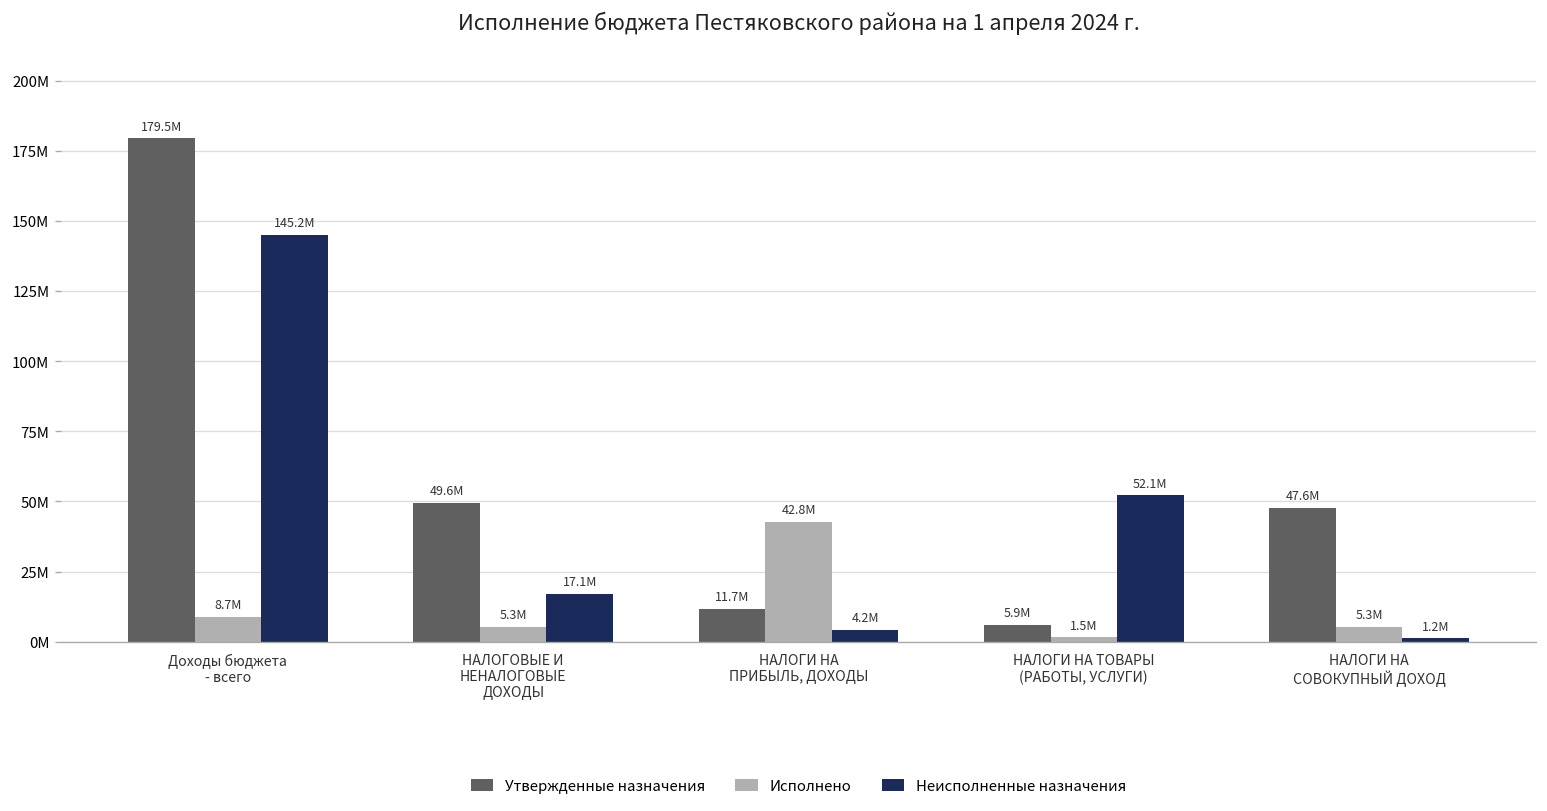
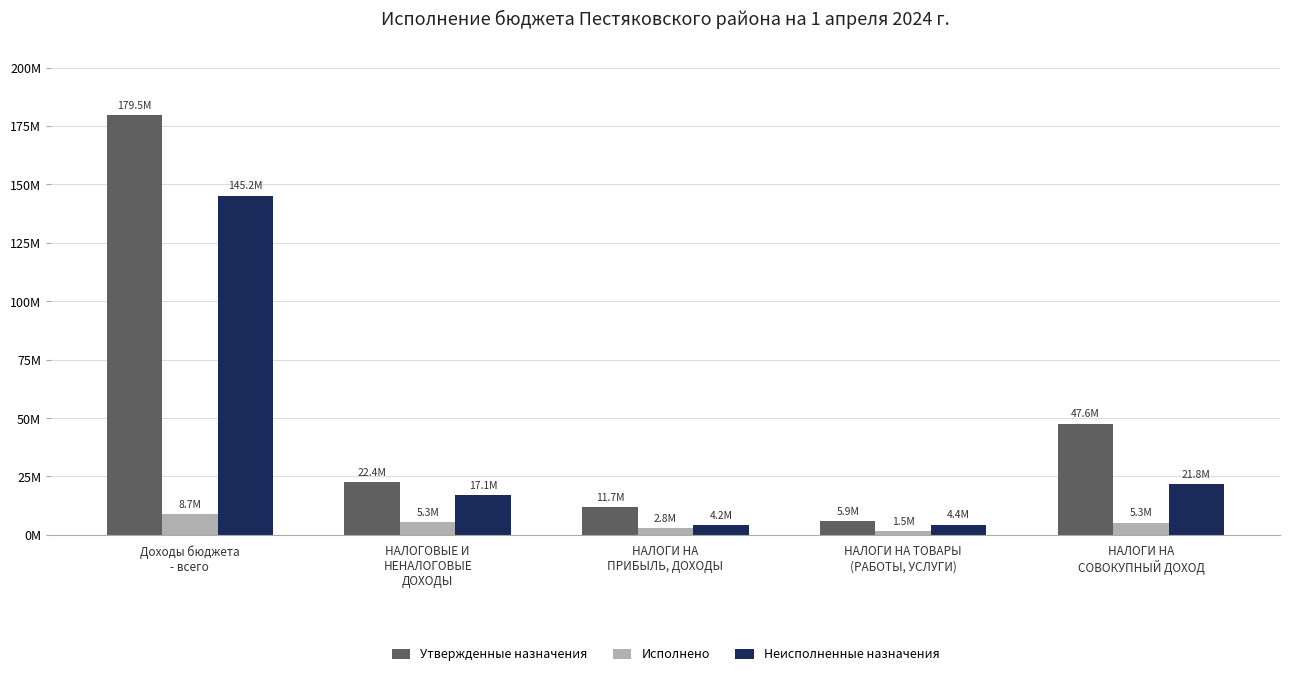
  {
    "Утвержденные назначения": {
      "Доходы бюджета - всего": "179.5M",
-     "НАЛОГОВЫЕ И НЕНАЛОГОВЫЕ ДОХОДЫ": "49.6M",
+     "НАЛОГОВЫЕ И НЕНАЛОГОВЫЕ ДОХОДЫ": "22.4M",
      "НАЛОГИ НА ПРИБЫЛЬ, ДОХОДЫ": "11.7M",
      "НАЛОГИ НА ТОВАРЫ (РАБОТЫ, УСЛУГИ)": "5.9M",
      "НАЛОГИ НА СОВОКУПНЫЙ ДОХОД": "47.6M"
    },
    "Исполнено": {
      "Доходы бюджета - всего": "8.7M",
      "НАЛОГОВЫЕ И НЕНАЛОГОВЫЕ ДОХОДЫ": "5.3M",
-     "НАЛОГИ НА ПРИБЫЛЬ, ДОХОДЫ": "42.8M",
+     "НАЛОГИ НА ПРИБЫЛЬ, ДОХОДЫ": "2.8M",
      "НАЛОГИ НА ТОВАРЫ (РАБОТЫ, УСЛУГИ)": "1.5M",
      "НАЛОГИ НА СОВОКУПНЫЙ ДОХОД": "5.3M"
    },
    "Неисполненные назначения": {
      "Доходы бюджета - всего": "145.2M",
      "НАЛОГОВЫЕ И НЕНАЛОГОВЫЕ ДОХОДЫ": "17.1M",
      "НАЛОГИ НА ПРИБЫЛЬ, ДОХОДЫ": "4.2M",
-     "НАЛОГИ НА ТОВАРЫ (РАБОТЫ, УСЛУГИ)": "52.1M",
-     "НАЛОГИ НА СОВОКУПНЫЙ ДОХОД": "1.2M"
+     "НАЛОГИ НА ТОВАРЫ (РАБОТЫ, УСЛУГИ)": "4.4M",
+     "НАЛОГИ НА СОВОКУПНЫЙ ДОХОД": "21.8M"
    }
  }
